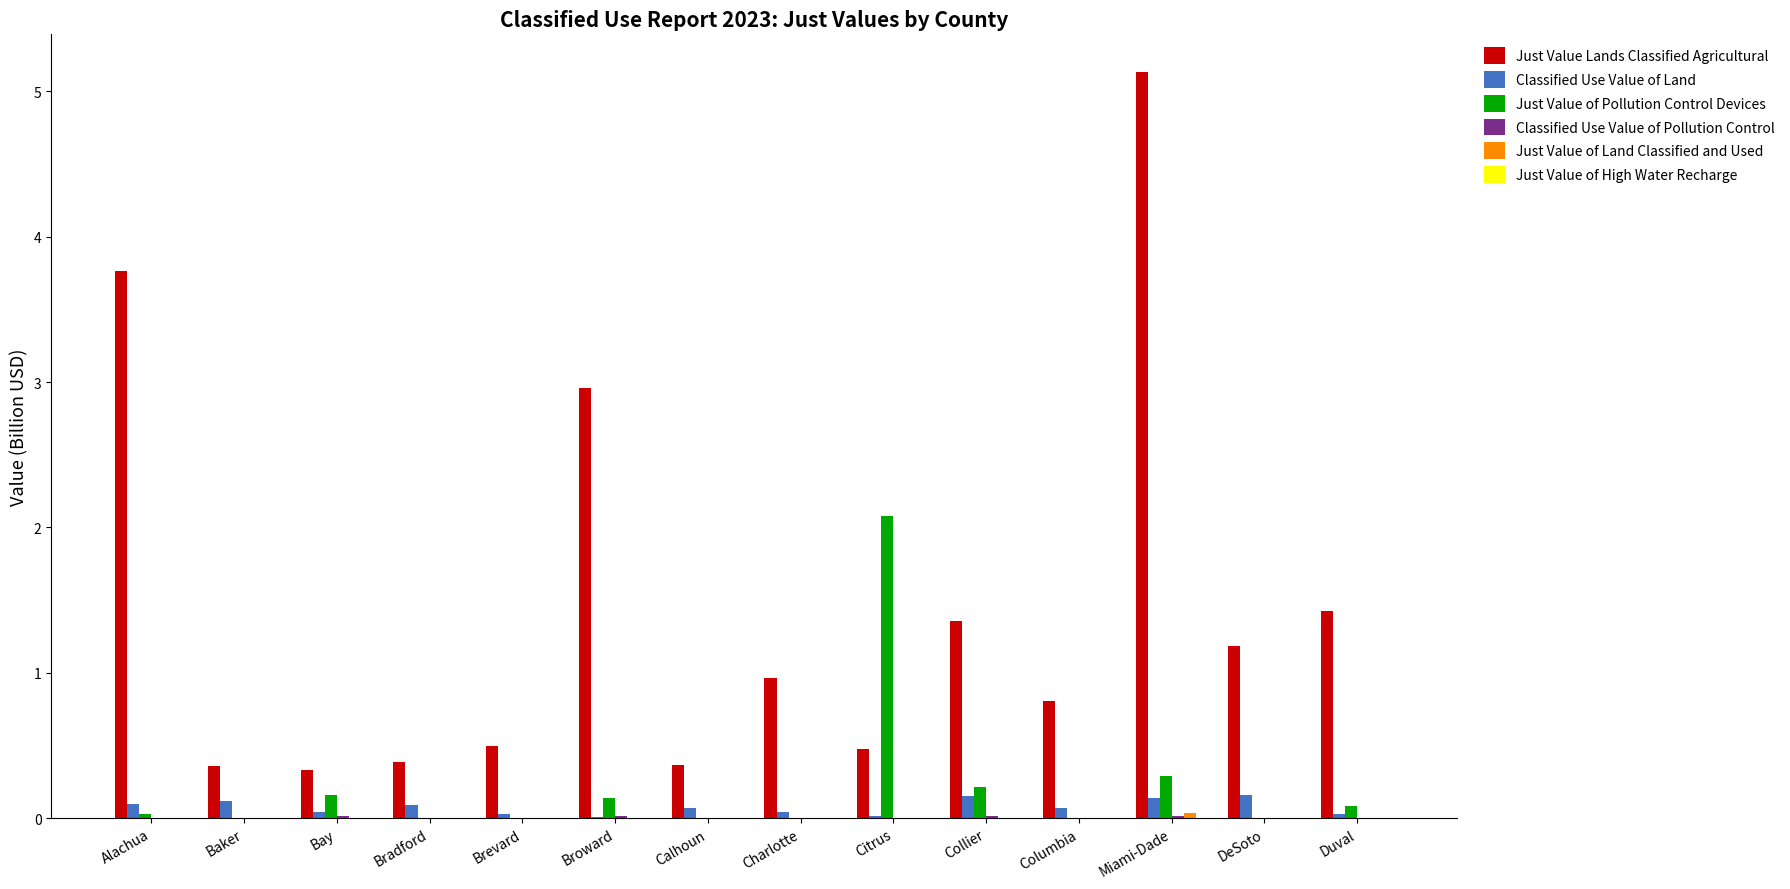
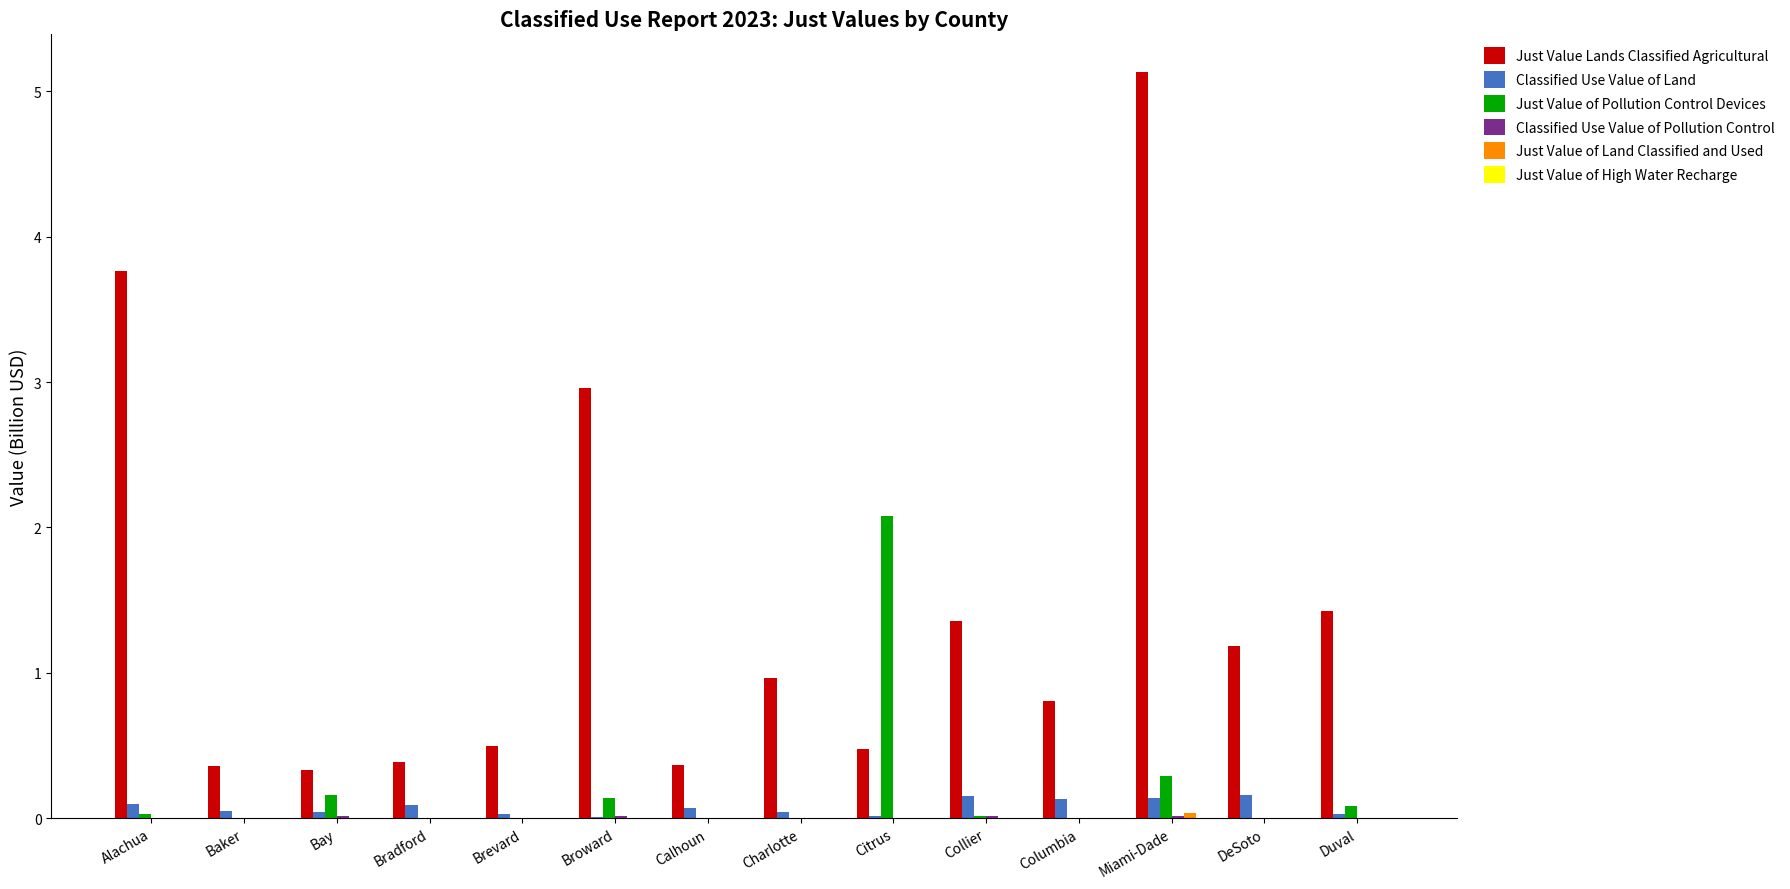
  {
    "Just Value Lands Classified Agricultural": {
      "Alachua": 3.76,
      "Baker": 0.36,
      "Bay": 0.33,
      "Bradford": 0.39,
      "Brevard": 0.49,
      "Broward": 2.96,
      "Calhoun": 0.37,
      "Charlotte": 0.96,
      "Citrus": 0.47,
      "Collier": 1.36,
      "Columbia": 0.81,
      "Miami-Dade": 5.13,
      "DeSoto": 1.18,
      "Duval": 1.43
    },
    "Classified Use Value of Land": {
      "Alachua": 0.10,
-     "Baker": 0.12,
+     "Baker": 0.05,
      "Bay": 0.04,
      "Bradford": 0.09,
      "Brevard": 0.03,
      "Calhoun": 0.07,
      "Charlotte": 0.04,
      "Collier": 0.15,
-     "Columbia": 0.07,
+     "Columbia": 0.13,
      "Miami-Dade": 0.14,
      "DeSoto": 0.16,
      "Duval": 0.03
    },
    "Just Value of Pollution Control Devices": {
      "Alachua": 0.03,
      "Bay": 0.16,
      "Broward": 0.14,
      "Calhoun": 0.00,
      "Charlotte": 0.00,
      "Citrus": 2.08,
-     "Collier": 0.21,
+     "Collier": 0.01,
      "Miami-Dade": 0.29,
      "DeSoto": 0.00,
      "Duval": 0.08
    },
    "Classified Use Value of Pollution Control": {
      "Calhoun": 0.00,
      "Charlotte": 0.00,
      "DeSoto": 0.00
    },
    "Just Value of Land Classified and Used": {
      "Alachua": 0.00,
      "Baker": 0.00,
      "Bay": 0.00,
      "Bradford": 0.00,
      "Brevard": 0.00,
      "Broward": 0.00,
      "Calhoun": 0.00,
      "Charlotte": 0.00,
      "Collier": 0.00,
      "Columbia": 0.00,
      "Miami-Dade": 0.03,
      "DeSoto": 0.00,
      "Duval": 0.00
    },
    "Just Value of High Water Recharge": {
      "Alachua": 0.00,
      "Baker": 0.00,
      "Bay": 0.00,
      "Bradford": 0.00,
      "Brevard": 0.00,
      "Broward": 0.00,
      "Calhoun": 0.00,
      "Charlotte": 0.00,
      "Citrus": 0.00,
      "Collier": 0.00,
      "Columbia": 0.00,
      "Miami-Dade": 0.00,
      "DeSoto": 0.00,
      "Duval": 0.00
    }
  }
